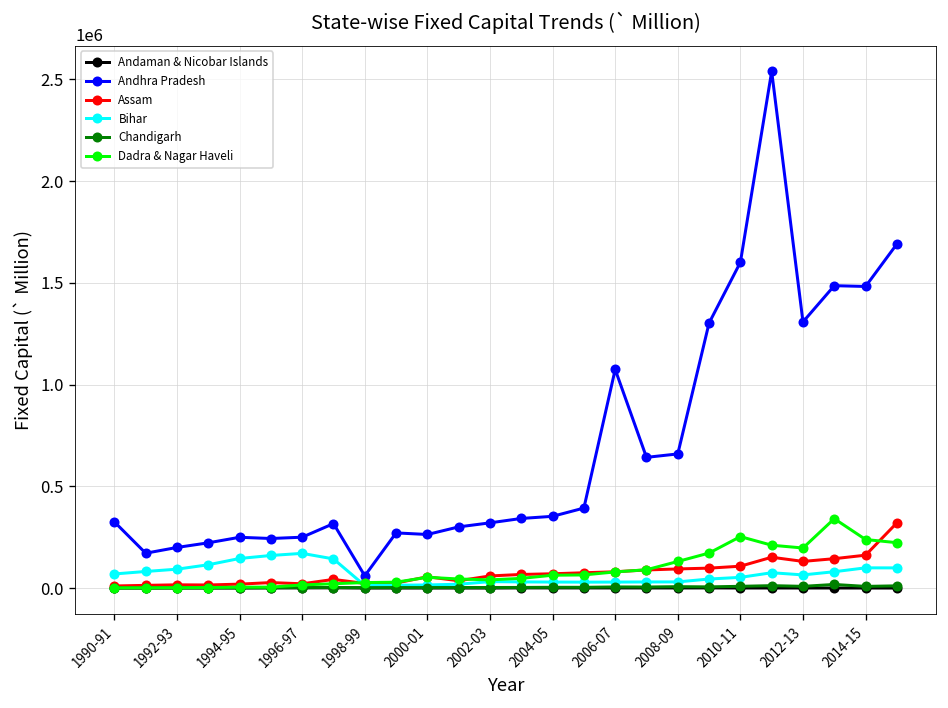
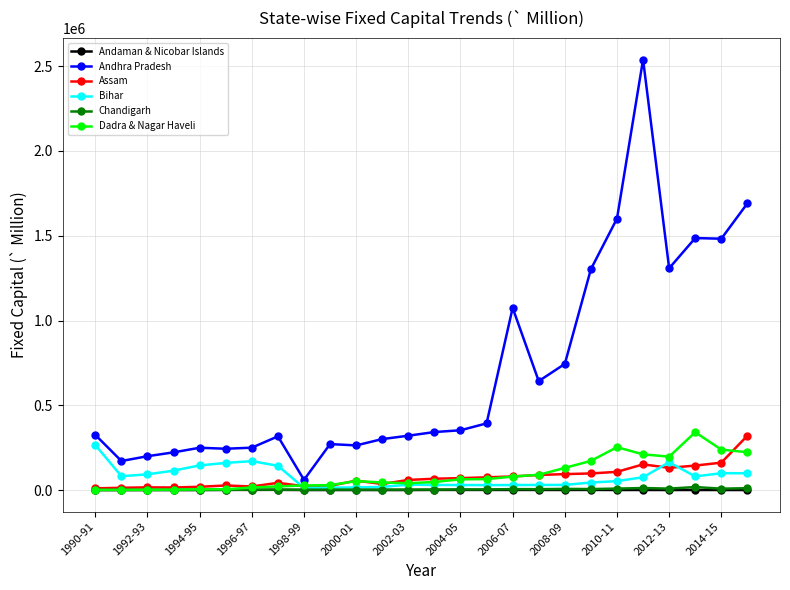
  {
    "Andhra Pradesh": {
      "1990-91": 330000,
      "1992-93": 200000,
      "1994-95": 250000,
      "1996-97": 250000,
      "1998-99": 60000,
      "2000-01": 260000,
      "2002-03": 320000,
      "2004-05": 350000,
      "2006-07": 1070000,
-     "2008-09": 660000,
+     "2008-09": 740000,
      "2010-11": 1600000,
      "2012-13": 1310000,
      "2014-15": 1480000
    },
    "Assam": {
      "2002-03": 60000,
      "2008-09": 90000,
      "2010-11": 110000,
      "2012-13": 130000,
      "2014-15": 160000
    },
    "Bihar": {
-     "1990-91": 70000,
+     "1990-91": 270000,
      "1992-93": 90000,
      "1994-95": 150000,
      "1996-97": 170000,
      "2004-05": 30000,
      "2006-07": 30000,
      "2008-09": 30000,
      "2010-11": 50000,
-     "2012-13": 60000,
+     "2012-13": 160000,
      "2014-15": 100000
    },
    "Dadra & Nagar Haveli": {
      "2008-09": 130000,
      "2010-11": 250000,
      "2012-13": 200000,
      "2014-15": 240000
    }
  }
